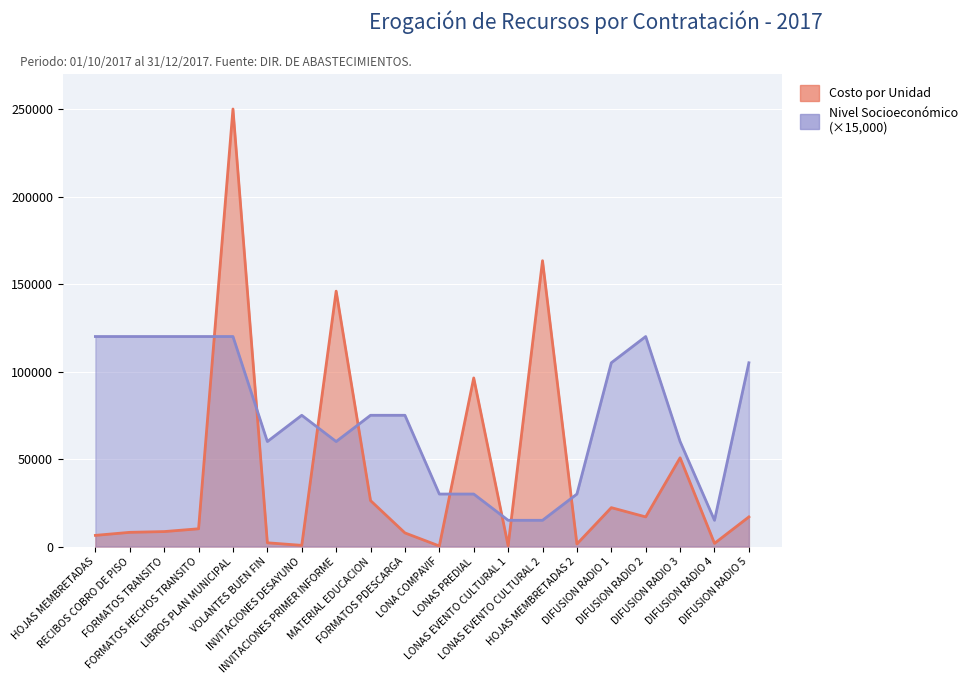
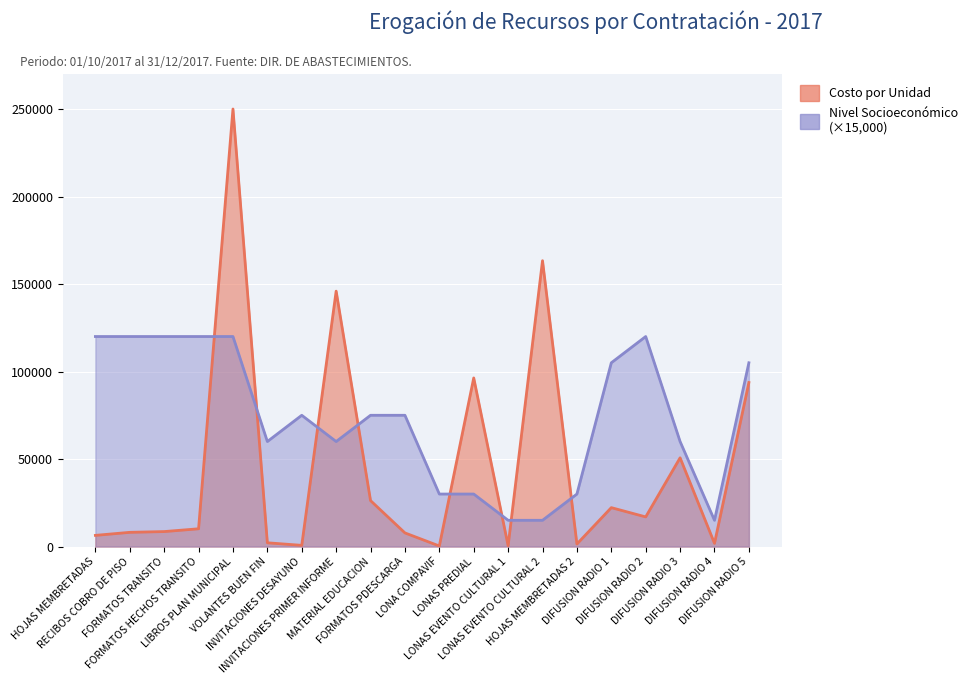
  {
    "Costo por Unidad": {
      "HOJAS MEMBRETADAS": 6000,
      "RECIBOS COBRO DE PISO": 8000,
      "FORMATOS TRANSITO": 9000,
      "FORMATOS HECHOS TRANSITO": 10000,
      "LIBROS PLAN MUNICIPAL": 250000,
      "VOLANTES BUEN FIN": 2000,
      "INVITACIONES DESAYUNO": 1000,
      "INVITACIONES PRIMER INFORME": 146000,
      "MATERIAL EDUCACION": 26000,
      "FORMATOS PDESCARGA": 8000,
      "LONA COMPAVIF": 0,
      "LONAS PREDIAL": 96000,
      "LONAS EVENTO CULTURAL 1": 0,
      "LONAS EVENTO CULTURAL 2": 163000,
      "HOJAS MEMBRETADAS 2": 1000,
      "DIFUSION RADIO 1": 22000,
      "DIFUSION RADIO 2": 17000,
      "DIFUSION RADIO 3": 51000,
      "DIFUSION RADIO 4": 2000,
-     "DIFUSION RADIO 5": 17000
+     "DIFUSION RADIO 5": 94000
    },
    "Nivel Socioeconómico (×15,000)": {
      "HOJAS MEMBRETADAS": 120000,
      "RECIBOS COBRO DE PISO": 120000,
      "FORMATOS TRANSITO": 120000,
      "FORMATOS HECHOS TRANSITO": 120000,
      "LIBROS PLAN MUNICIPAL": 120000,
      "VOLANTES BUEN FIN": 60000,
      "INVITACIONES DESAYUNO": 75000,
      "INVITACIONES PRIMER INFORME": 60000,
      "MATERIAL EDUCACION": 75000,
      "FORMATOS PDESCARGA": 75000,
      "LONA COMPAVIF": 30000,
      "LONAS PREDIAL": 30000,
      "LONAS EVENTO CULTURAL 1": 15000,
      "LONAS EVENTO CULTURAL 2": 15000,
      "HOJAS MEMBRETADAS 2": 30000,
      "DIFUSION RADIO 1": 105000,
      "DIFUSION RADIO 2": 120000,
      "DIFUSION RADIO 3": 60000,
      "DIFUSION RADIO 4": 15000,
      "DIFUSION RADIO 5": 105000
    }
  }
